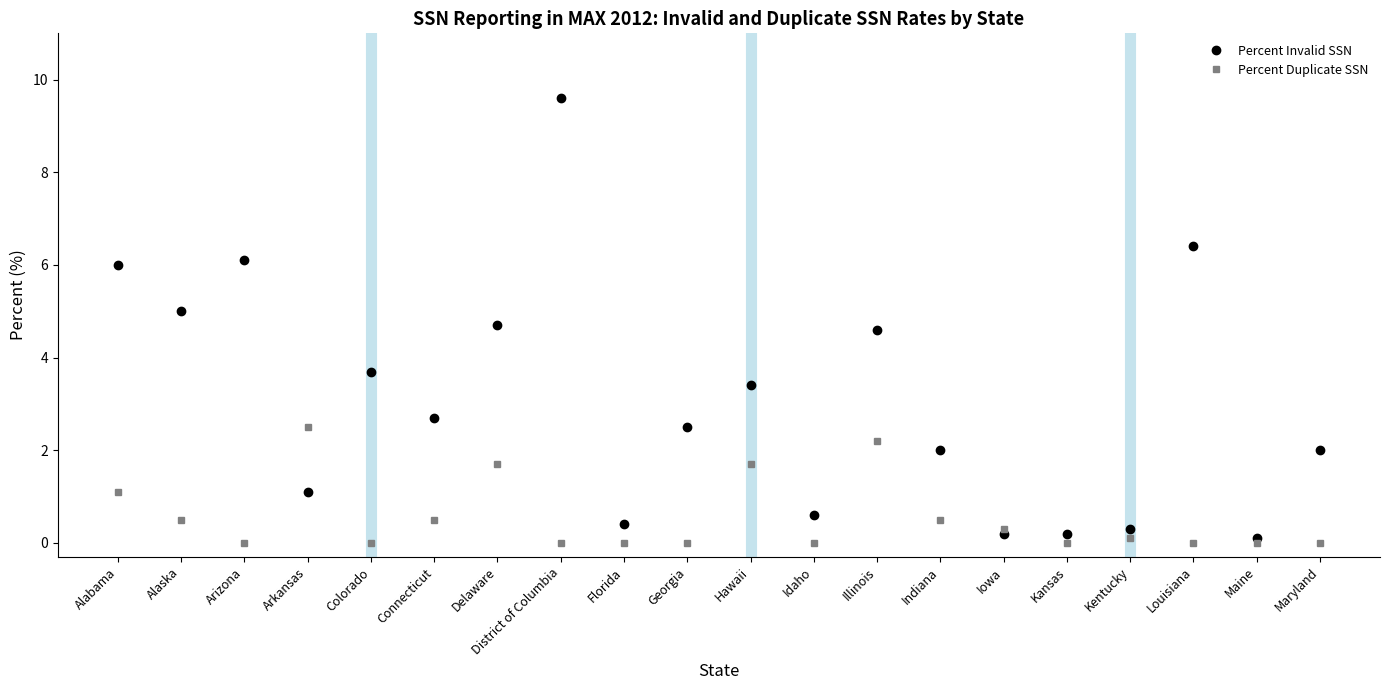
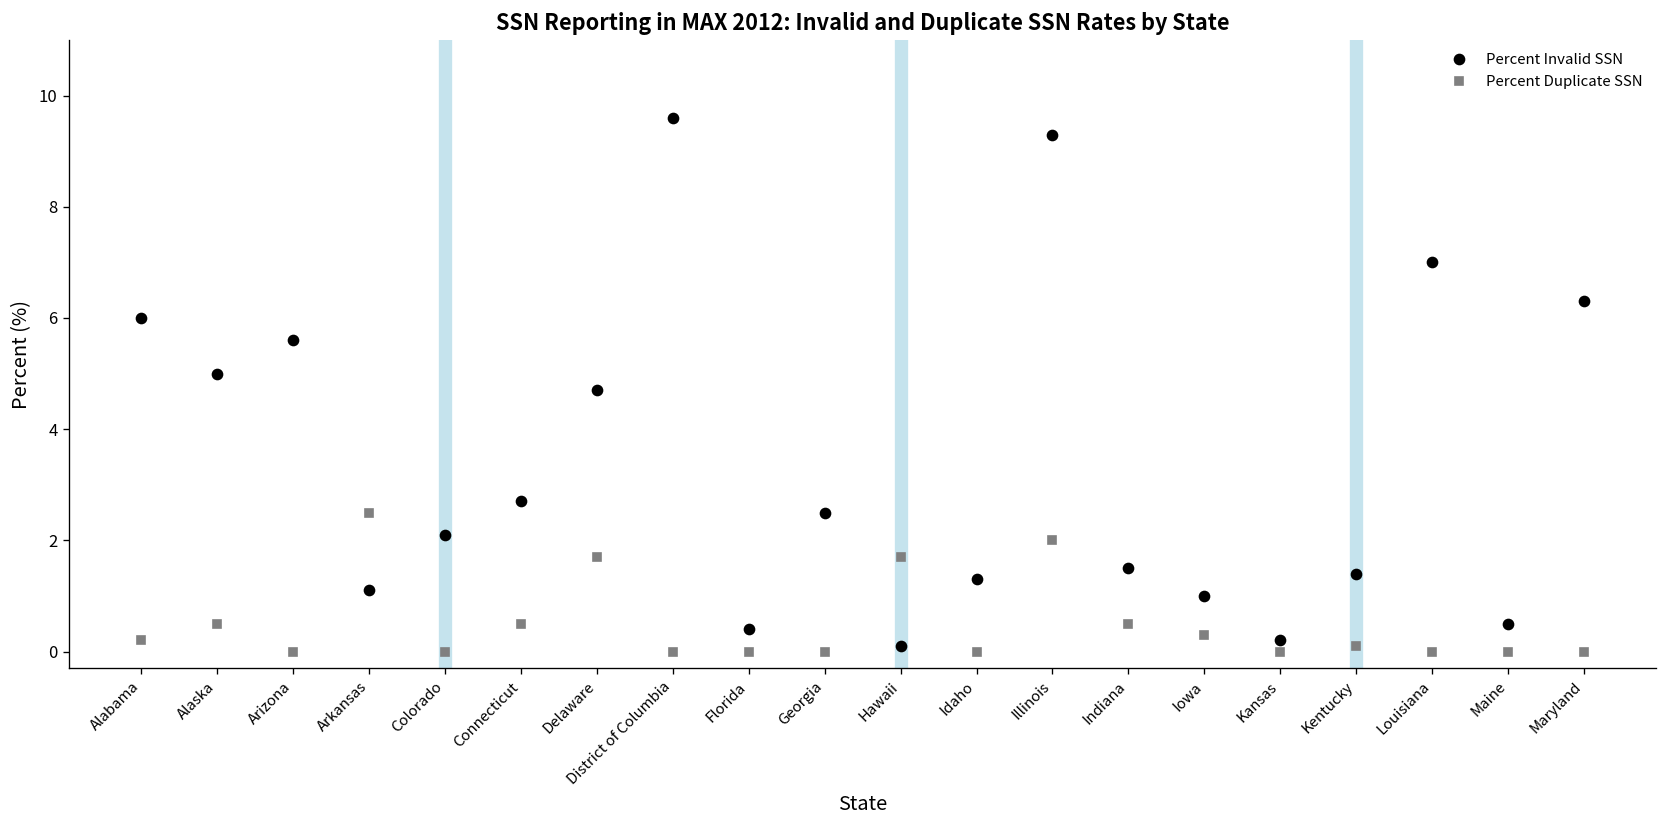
  {
    "Percent Invalid SSN": {
      "Alabama": 6.0,
      "Alaska": 5.0,
-     "Arizona": 6.1,
+     "Arizona": 5.6,
      "Arkansas": 1.1,
-     "Colorado": 3.7,
+     "Colorado": 2.1,
      "Connecticut": 2.7,
      "Delaware": 4.7,
      "District of Columbia": 9.6,
      "Florida": 0.4,
      "Georgia": 2.5,
-     "Hawaii": 3.4,
-     "Idaho": 0.6,
-     "Illinois": 4.6,
-     "Indiana": 2.0,
-     "Iowa": 0.2,
+     "Hawaii": 0.1,
+     "Idaho": 1.3,
+     "Illinois": 9.3,
+     "Indiana": 1.5,
+     "Iowa": 1.0,
      "Kansas": 0.2,
-     "Kentucky": 0.3,
-     "Louisiana": 6.4,
-     "Maine": 0.1,
-     "Maryland": 2.0
+     "Kentucky": 1.4,
+     "Louisiana": 7.0,
+     "Maine": 0.5,
+     "Maryland": 6.3
    },
    "Percent Duplicate SSN": {
-     "Alabama": 1.1,
+     "Alabama": 0.2,
      "Alaska": 0.5,
      "Arizona": 0.0,
      "Arkansas": 2.5,
      "Colorado": 0.0,
      "Connecticut": 0.5,
      "Delaware": 1.7,
      "District of Columbia": 0.0,
      "Florida": 0.0,
      "Georgia": 0.0,
      "Hawaii": 1.7,
      "Idaho": 0.0,
-     "Illinois": 2.2,
+     "Illinois": 2.0,
      "Indiana": 0.5,
      "Iowa": 0.3,
      "Kansas": 0.0,
      "Kentucky": 0.1,
      "Louisiana": 0.0,
      "Maine": 0.0,
      "Maryland": 0.0
    }
  }
